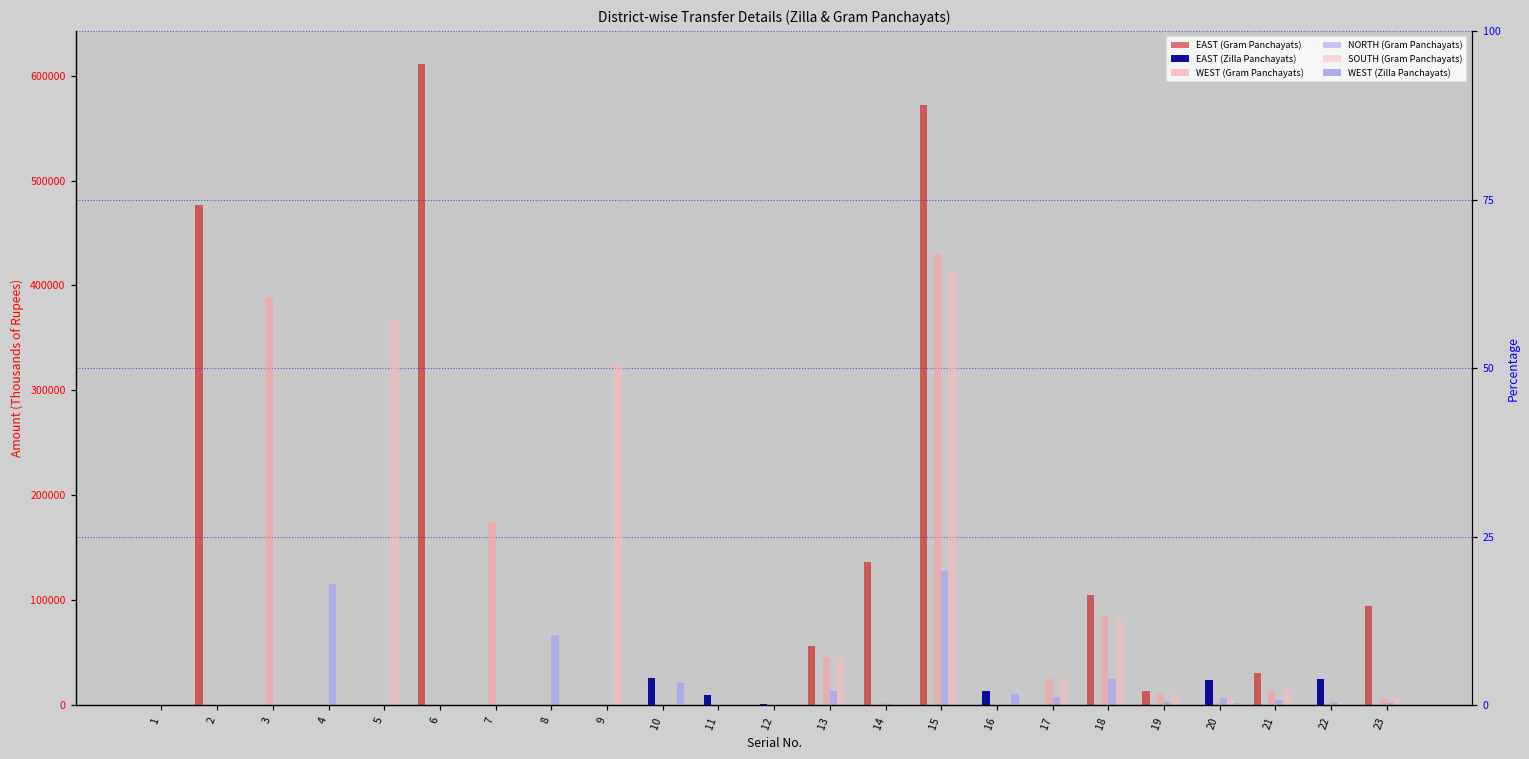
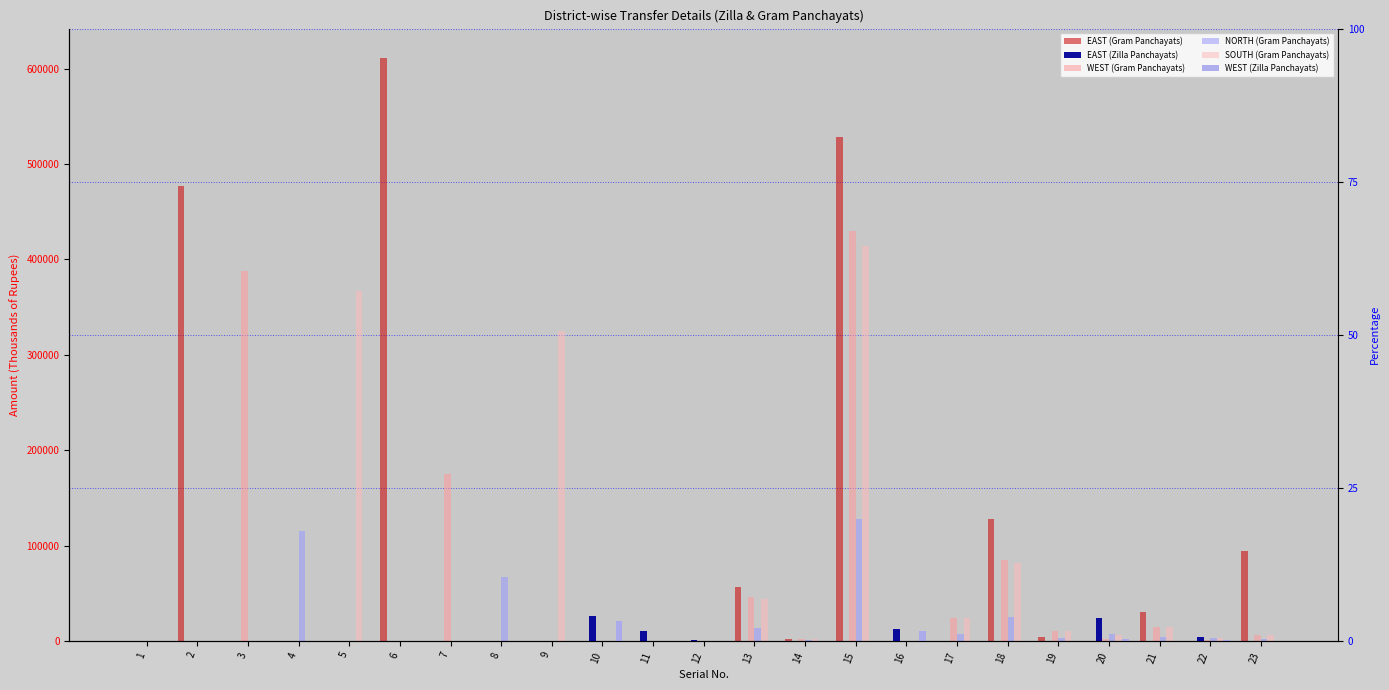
  {
    "EAST (Gram Panchayats)": {
      "1": 0,
      "2": 480000,
      "3": 0,
      "4": 0,
      "5": 0,
      "6": 610000,
      "7": 0,
      "8": 0,
      "9": 0,
      "10": 0,
      "11": 0,
      "12": 0,
      "13": 60000,
-     "14": 140000,
-     "15": 570000,
+     "14": 0,
+     "15": 530000,
      "16": 0,
      "17": 0,
-     "18": 100000,
-     "19": 10000,
+     "18": 130000,
+     "19": 0,
      "20": 0,
      "21": 30000,
      "22": 0,
      "23": 90000
    },
    "EAST (Zilla Panchayats)": {
      "1": 0,
      "2": 0,
      "3": 0,
      "4": 0,
      "5": 0,
      "6": 0,
      "7": 0,
      "8": 0,
      "9": 0,
      "10": 30000,
      "11": 10000,
      "13": 0,
      "14": 0,
      "15": 0,
      "16": 10000,
      "17": 0,
      "18": 0,
      "19": 0,
      "20": 20000,
      "21": 0,
-     "22": 30000,
+     "22": 0,
      "23": 0
    }
  }
